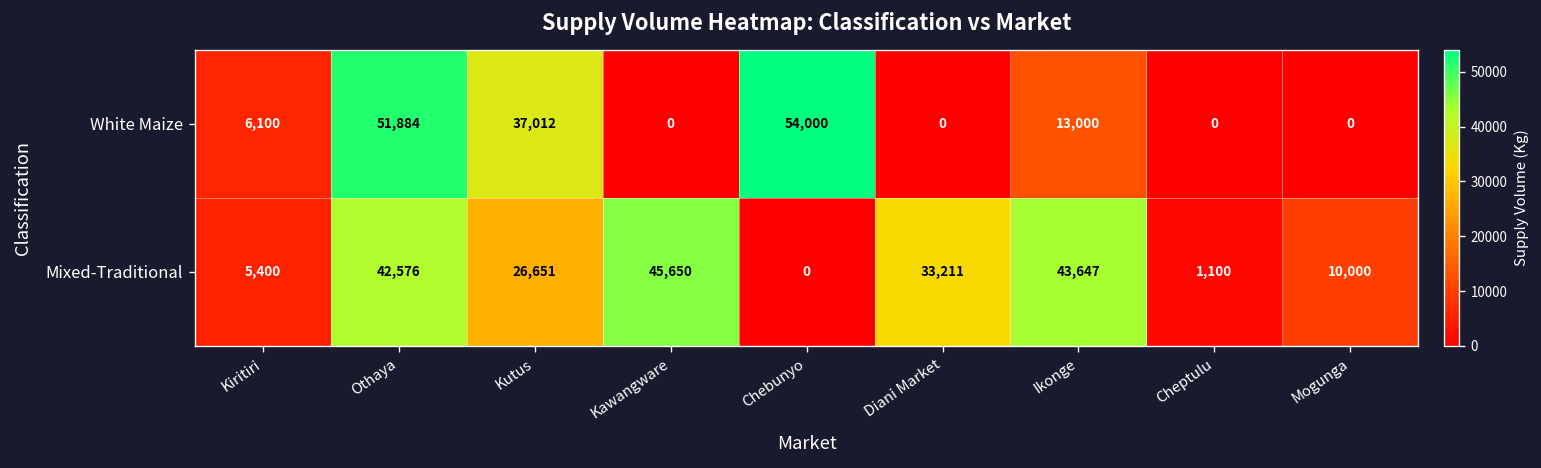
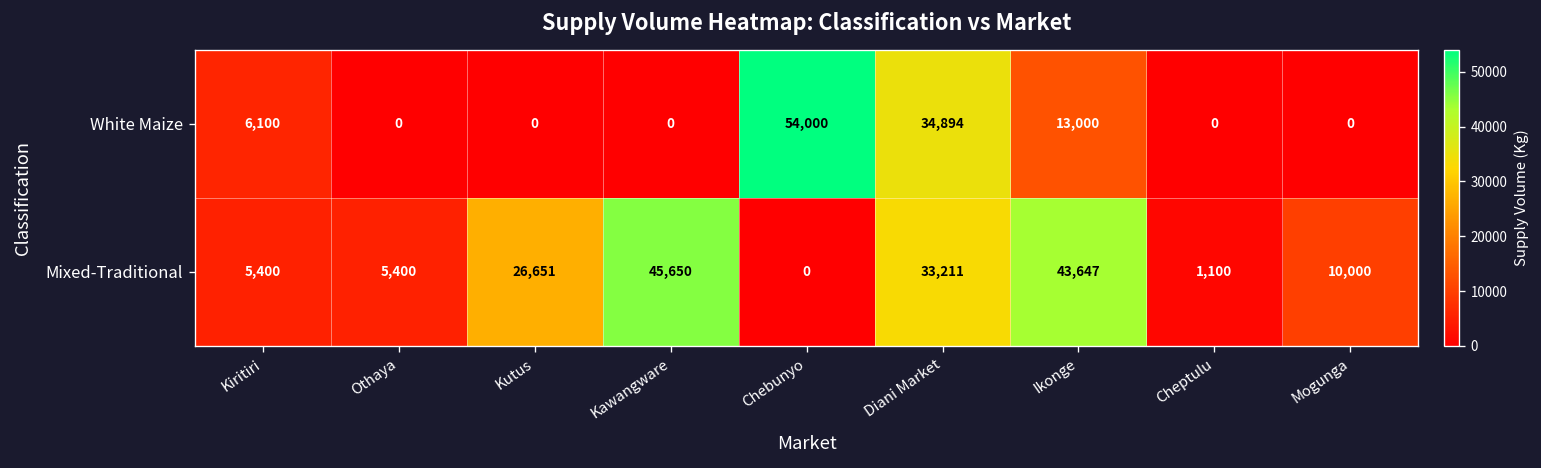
  {
    "White Maize": {
      "Kiritiri": "6,100",
-     "Othaya": "51,884",
-     "Kutus": "37,012",
+     "Othaya": "0",
+     "Kutus": "0",
      "Kawangware": "0",
      "Chebunyo": "54,000",
-     "Diani Market": "0",
+     "Diani Market": "34,894",
      "Ikonge": "13,000",
      "Cheptulu": "0",
      "Mogunga": "0"
    },
    "Mixed-Traditional": {
      "Kiritiri": "5,400",
-     "Othaya": "42,576",
+     "Othaya": "5,400",
      "Kutus": "26,651",
      "Kawangware": "45,650",
      "Chebunyo": "0",
      "Diani Market": "33,211",
      "Ikonge": "43,647",
      "Cheptulu": "1,100",
      "Mogunga": "10,000"
    }
  }
